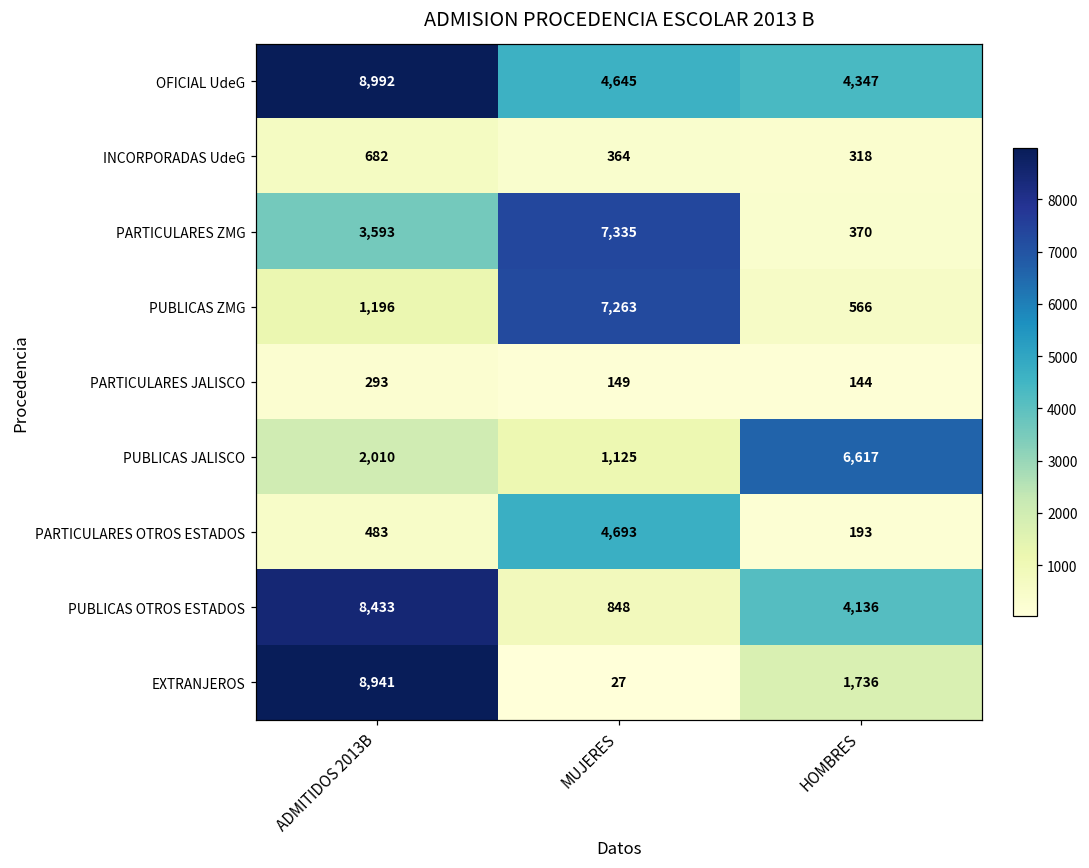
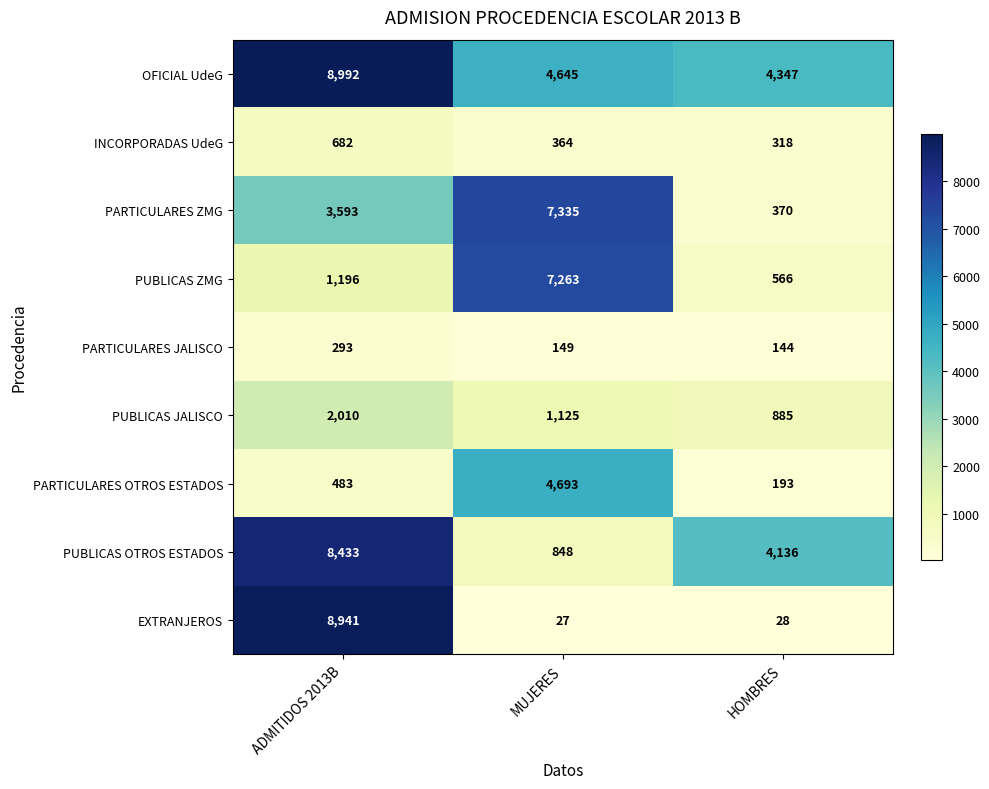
  {
    "OFICIAL UdeG": {
      "ADMITIDOS 2013B": "8,992",
      "MUJERES": "4,645",
      "HOMBRES": "4,347"
    },
    "INCORPORADAS UdeG": {
      "ADMITIDOS 2013B": "682",
      "MUJERES": "364",
      "HOMBRES": "318"
    },
    "PARTICULARES ZMG": {
      "ADMITIDOS 2013B": "3,593",
      "MUJERES": "7,335",
      "HOMBRES": "370"
    },
    "PUBLICAS ZMG": {
      "ADMITIDOS 2013B": "1,196",
      "MUJERES": "7,263",
      "HOMBRES": "566"
    },
    "PARTICULARES JALISCO": {
      "ADMITIDOS 2013B": "293",
      "MUJERES": "149",
      "HOMBRES": "144"
    },
    "PUBLICAS JALISCO": {
      "ADMITIDOS 2013B": "2,010",
      "MUJERES": "1,125",
-     "HOMBRES": "6,617"
+     "HOMBRES": "885"
    },
    "PARTICULARES OTROS ESTADOS": {
      "ADMITIDOS 2013B": "483",
      "MUJERES": "4,693",
      "HOMBRES": "193"
    },
    "PUBLICAS OTROS ESTADOS": {
      "ADMITIDOS 2013B": "8,433",
      "MUJERES": "848",
      "HOMBRES": "4,136"
    },
    "EXTRANJEROS": {
      "ADMITIDOS 2013B": "8,941",
      "MUJERES": "27",
-     "HOMBRES": "1,736"
+     "HOMBRES": "28"
    }
  }
